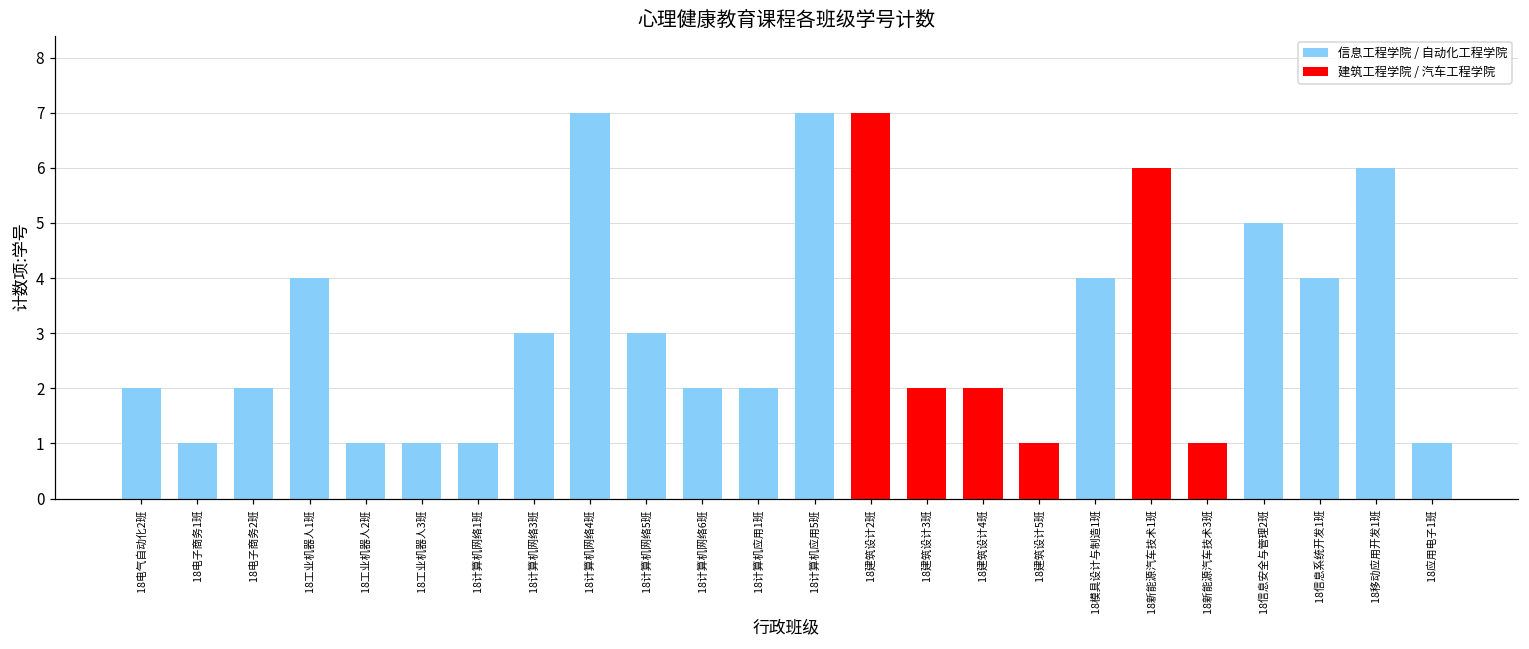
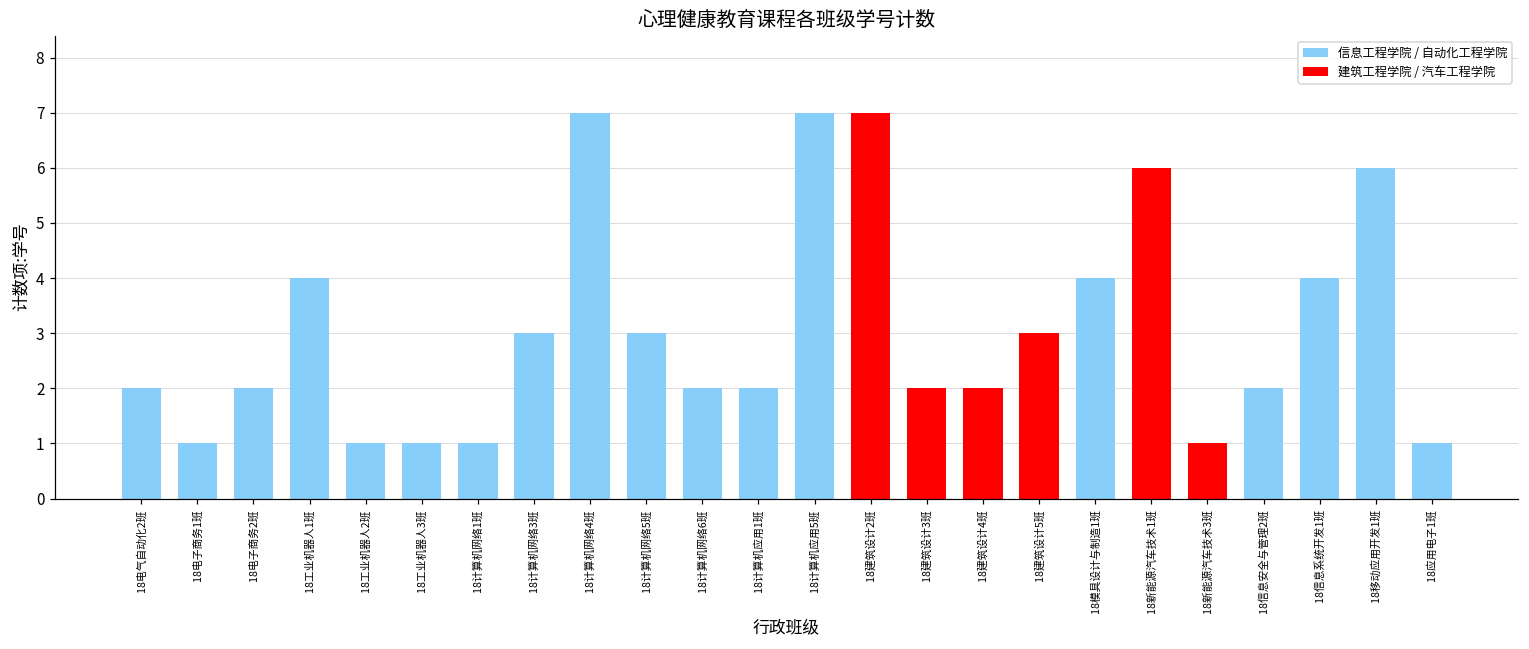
  {
    "18电气自动化2班": 2,
    "18电子商务1班": 1,
    "18电子商务2班": 2,
    "18工业机器人1班": 4,
    "18工业机器人2班": 1,
    "18工业机器人3班": 1,
    "18计算机网络1班": 1,
    "18计算机网络3班": 3,
    "18计算机网络4班": 7,
    "18计算机网络5班": 3,
    "18计算机网络6班": 2,
    "18计算机应用1班": 2,
    "18计算机应用5班": 7,
    "18建筑设计2班": 7,
    "18建筑设计3班": 2,
    "18建筑设计4班": 2,
-   "18建筑设计5班": 1,
+   "18建筑设计5班": 3,
    "18模具设计与制造1班": 4,
    "18新能源汽车技术1班": 6,
    "18新能源汽车技术3班": 1,
-   "18信息安全与管理2班": 5,
+   "18信息安全与管理2班": 2,
    "18信息系统开发1班": 4,
    "18移动应用开发1班": 6,
    "18应用电子1班": 1
  }
